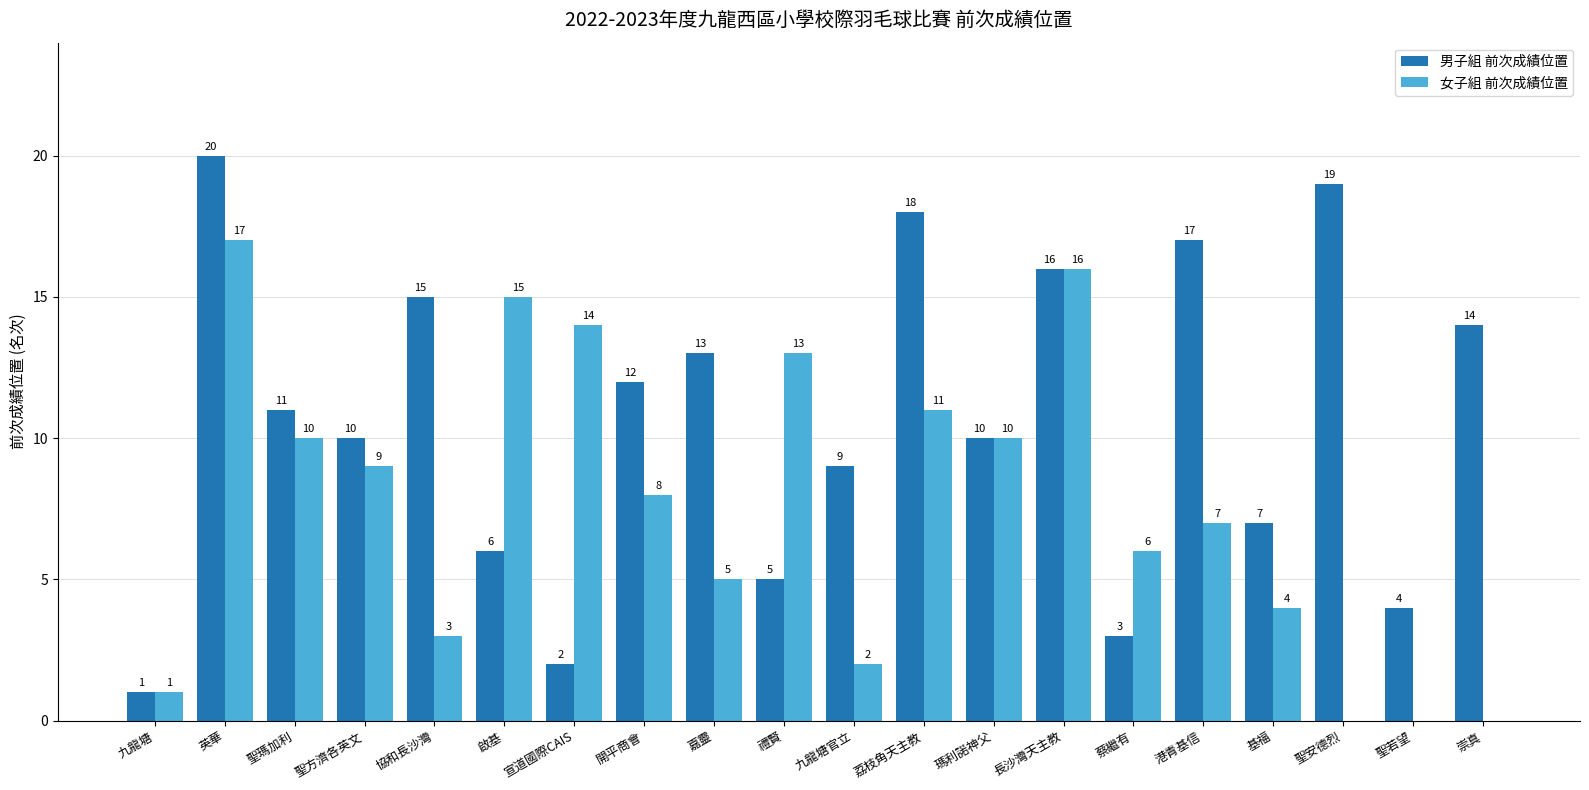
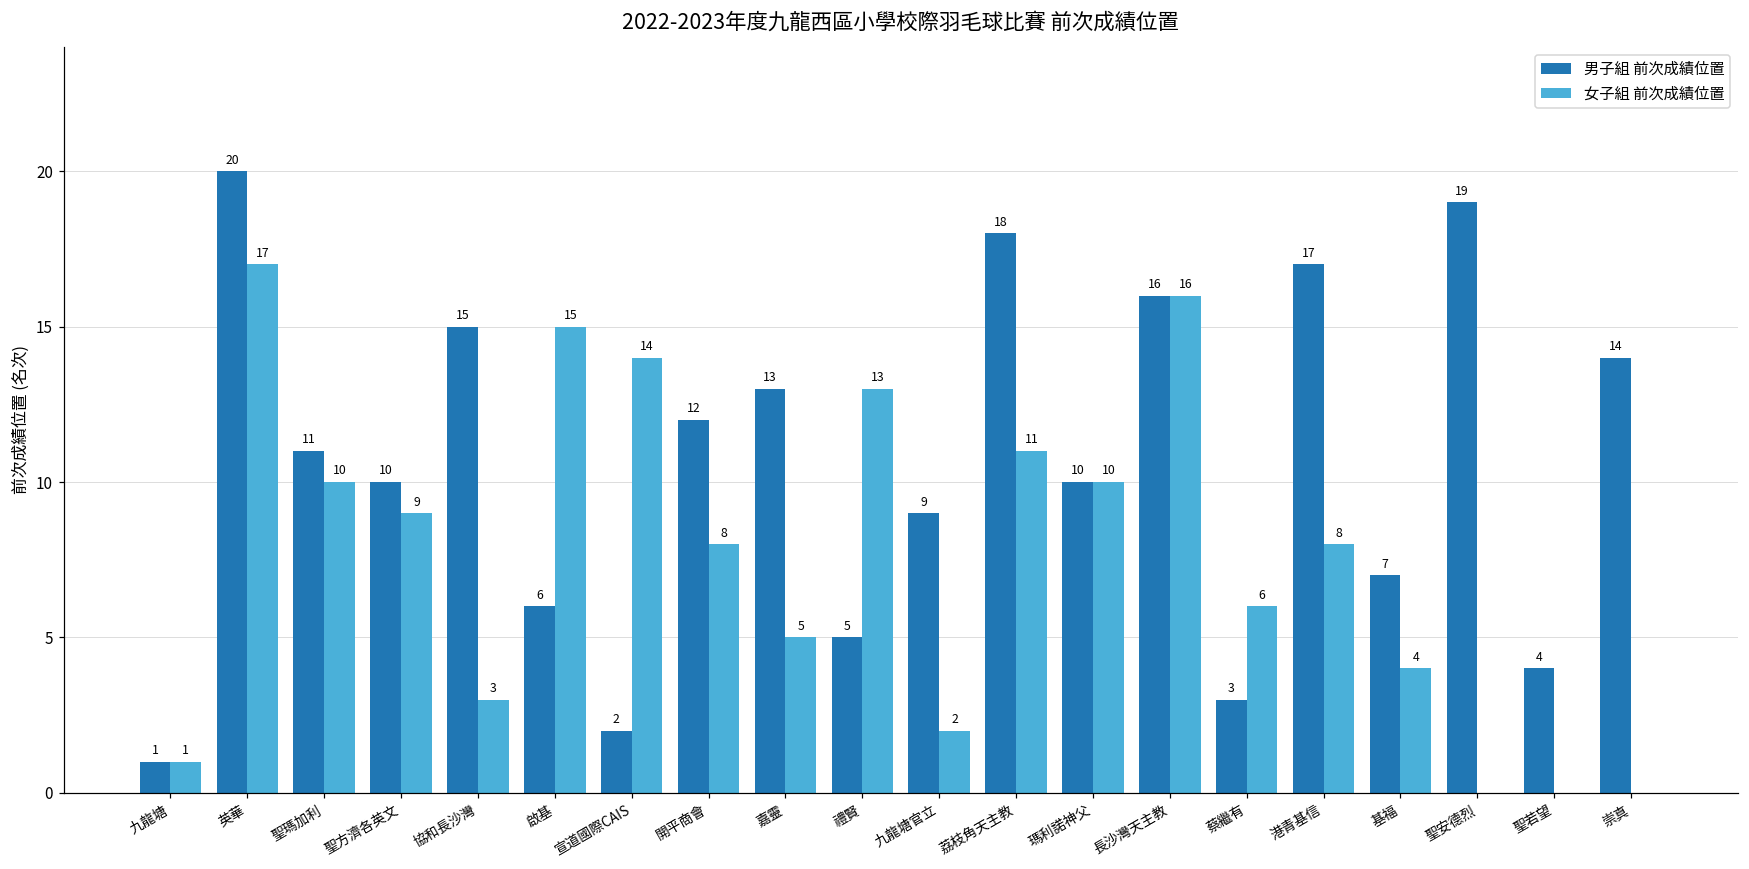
  {
    "男子組 前次成績位置": {
      "九龍塘": 1,
      "英華": 20,
      "聖瑪加利": 11,
      "聖方濟各英文": 10,
      "協和長沙灣": 15,
      "啟基": 6,
      "宣道國際CAIS": 2,
      "開平商會": 12,
      "嘉靈": 13,
      "禮賢": 5,
      "九龍塘官立": 9,
      "荔枝角天主教": 18,
      "瑪利諾神父": 10,
      "長沙灣天主教": 16,
      "蔡繼有": 3,
      "港青基信": 17,
      "基福": 7,
      "聖安德烈": 19,
      "聖若望": 4,
      "崇真": 14
    },
    "女子組 前次成績位置": {
      "九龍塘": 1,
      "英華": 17,
      "聖瑪加利": 10,
      "聖方濟各英文": 9,
      "協和長沙灣": 3,
      "啟基": 15,
      "宣道國際CAIS": 14,
      "開平商會": 8,
      "嘉靈": 5,
      "禮賢": 13,
      "九龍塘官立": 2,
      "荔枝角天主教": 11,
      "瑪利諾神父": 10,
      "長沙灣天主教": 16,
      "蔡繼有": 6,
-     "港青基信": 7,
+     "港青基信": 8,
      "基福": 4
    }
  }
